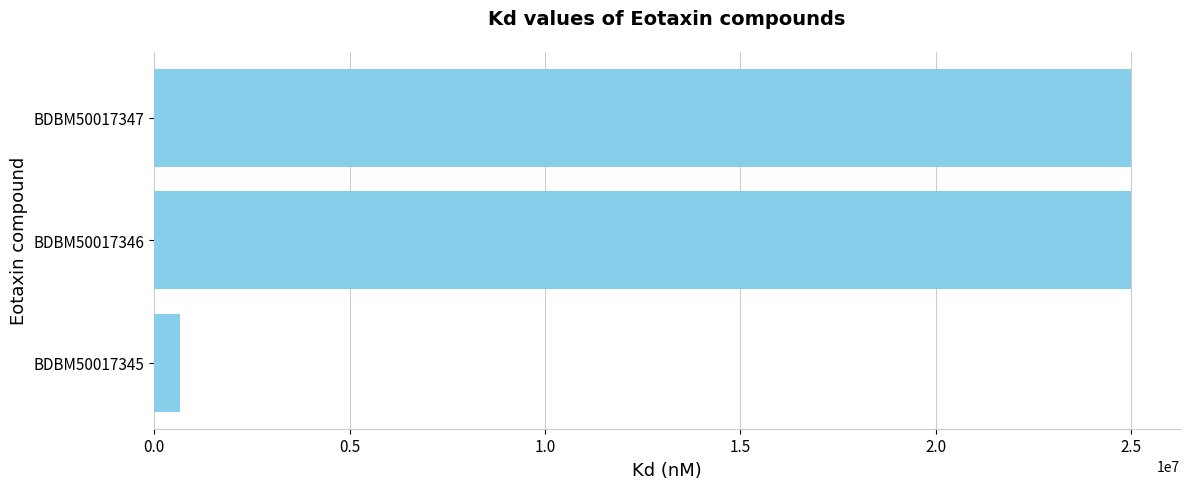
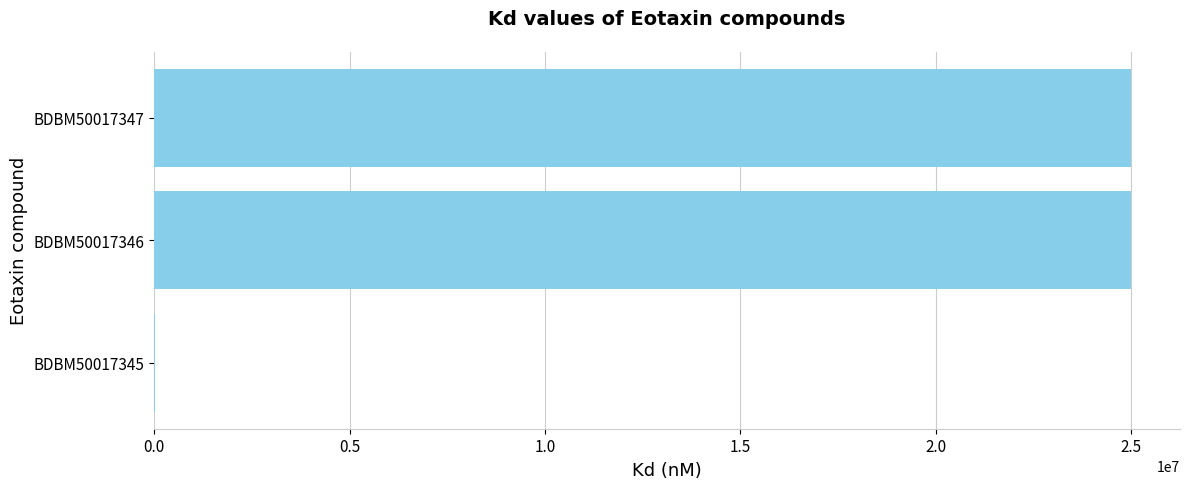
  {
    "BDBM50017347": 25000000,
    "BDBM50017346": 25000000,
-   "BDBM50017345": 700000
+   "BDBM50017345": 0
  }
